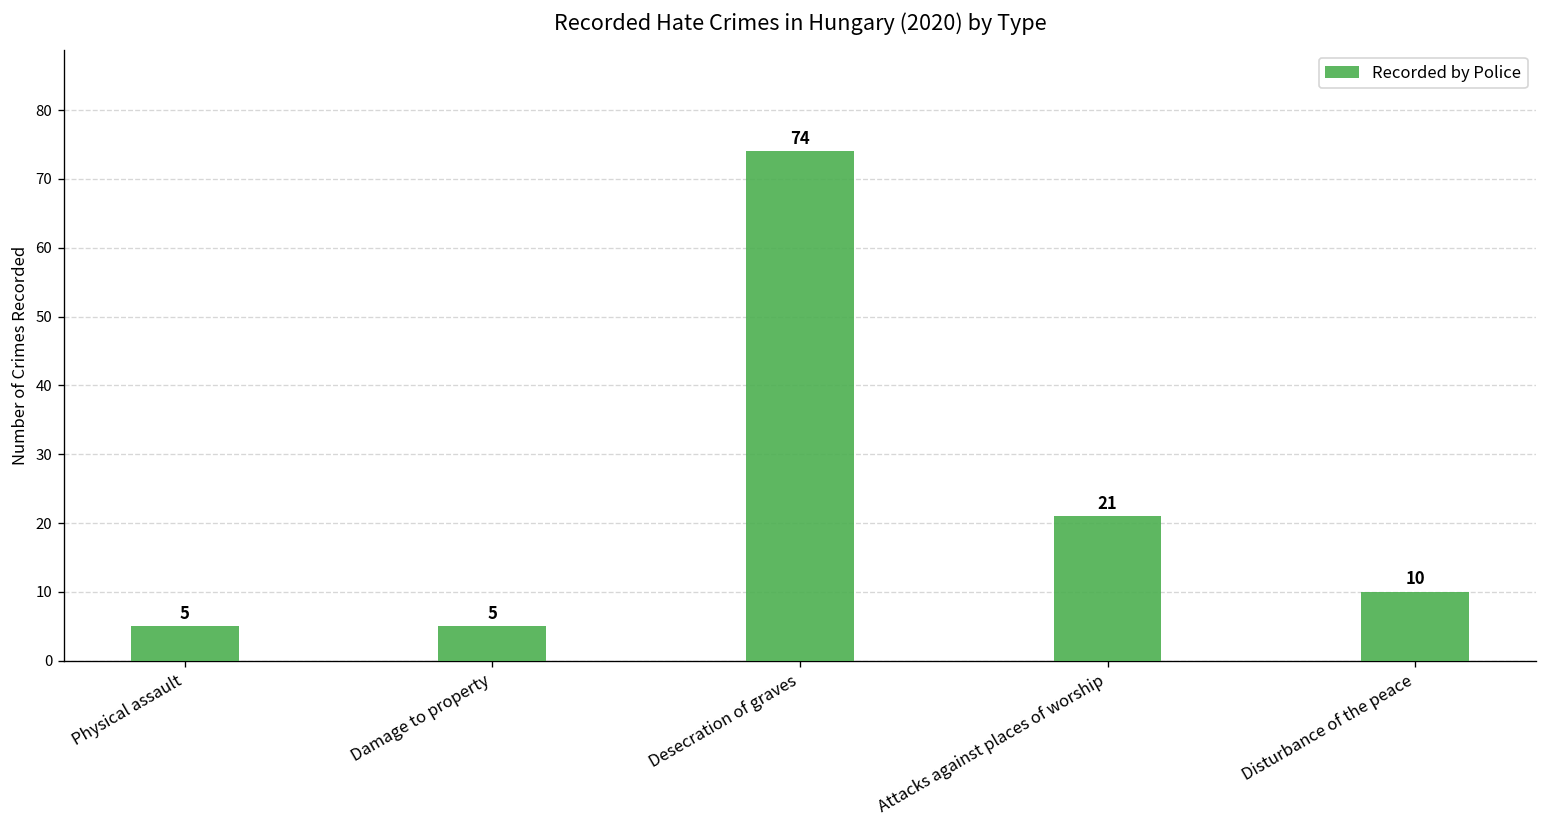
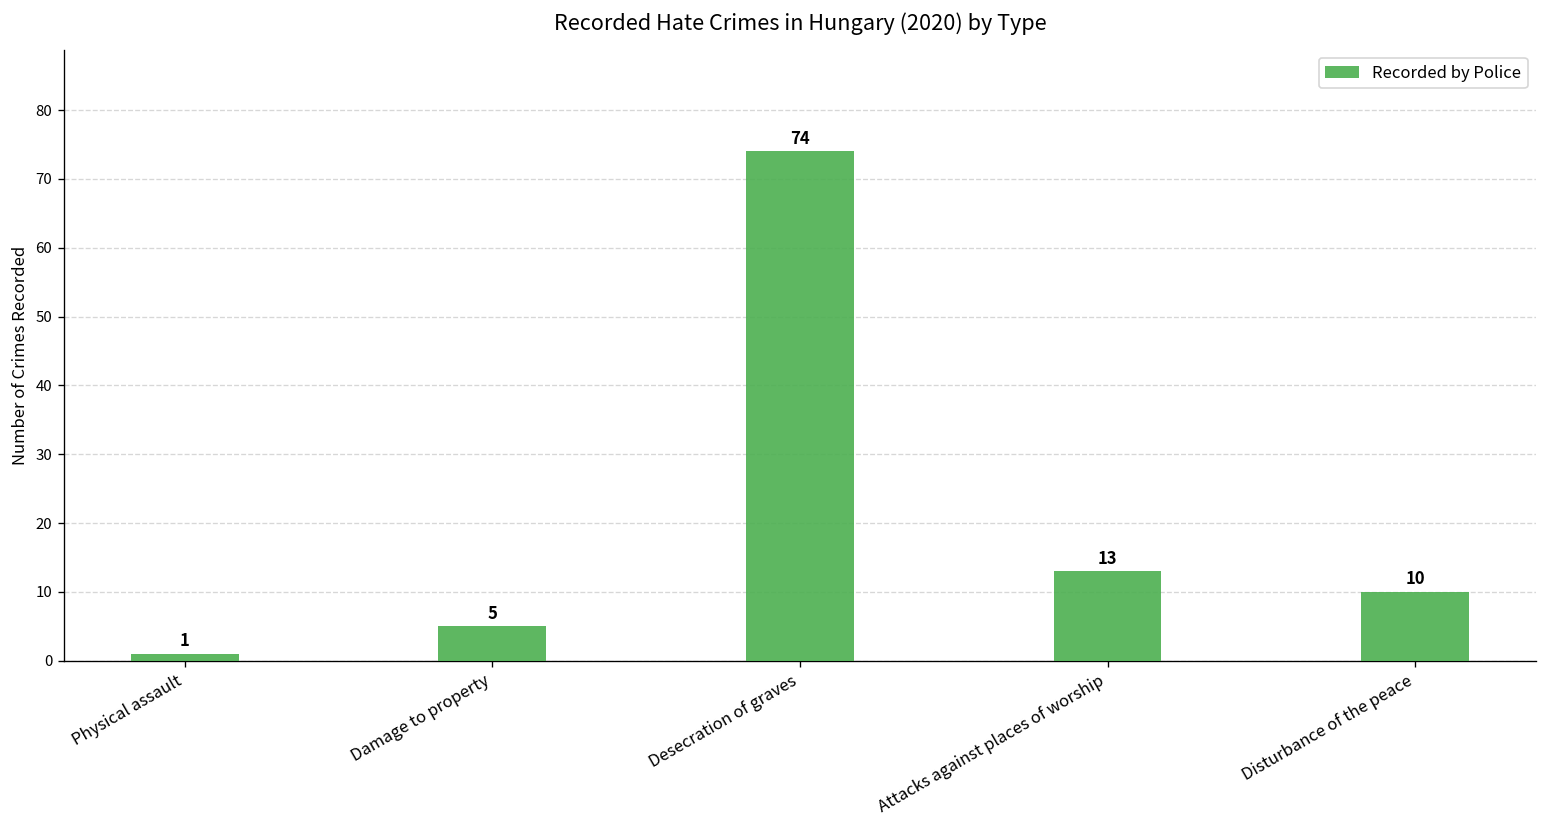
  {
-   "Physical assault": 5,
+   "Physical assault": 1,
    "Damage to property": 5,
    "Desecration of graves": 74,
-   "Attacks against places of worship": 21,
+   "Attacks against places of worship": 13,
    "Disturbance of the peace": 10
  }
